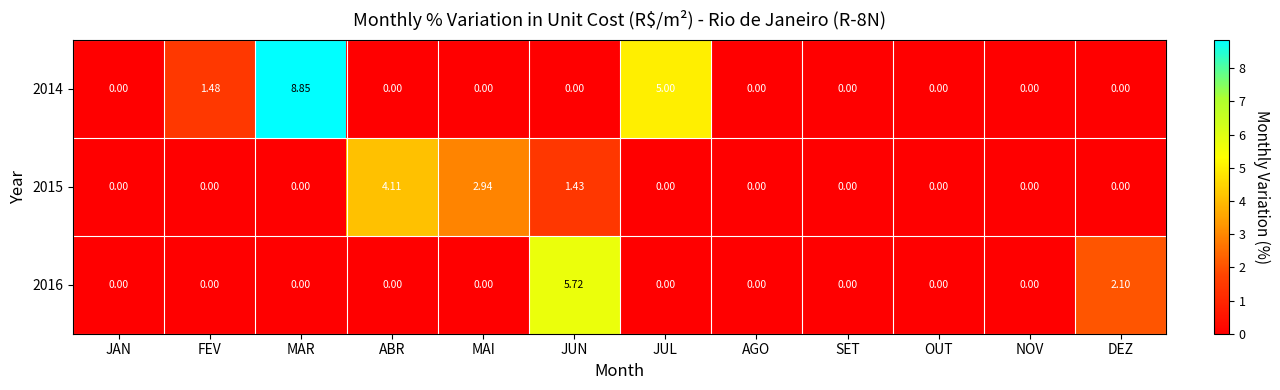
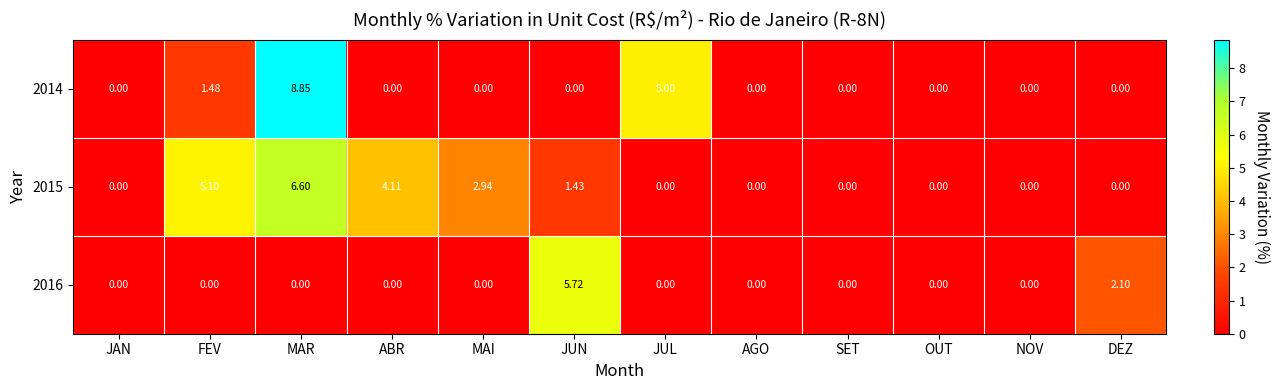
  {
    "2014": {
      "JAN": 0.00,
      "FEV": 1.48,
      "MAR": 8.85,
      "ABR": 0.00,
      "MAI": 0.00,
      "JUN": 0.00,
      "JUL": 5.00,
      "AGO": 0.00,
      "SET": 0.00,
      "OUT": 0.00,
      "NOV": 0.00,
      "DEZ": 0.00
    },
    "2015": {
      "JAN": 0.00,
-     "FEV": 0.00,
-     "MAR": 0.00,
+     "FEV": 5.10,
+     "MAR": 6.60,
      "ABR": 4.11,
      "MAI": 2.94,
      "JUN": 1.43,
      "JUL": 0.00,
      "AGO": 0.00,
      "SET": 0.00,
      "OUT": 0.00,
      "NOV": 0.00,
      "DEZ": 0.00
    },
    "2016": {
      "JAN": 0.00,
      "FEV": 0.00,
      "MAR": 0.00,
      "ABR": 0.00,
      "MAI": 0.00,
      "JUN": 5.72,
      "JUL": 0.00,
      "AGO": 0.00,
      "SET": 0.00,
      "OUT": 0.00,
      "NOV": 0.00,
      "DEZ": 2.10
    }
  }
